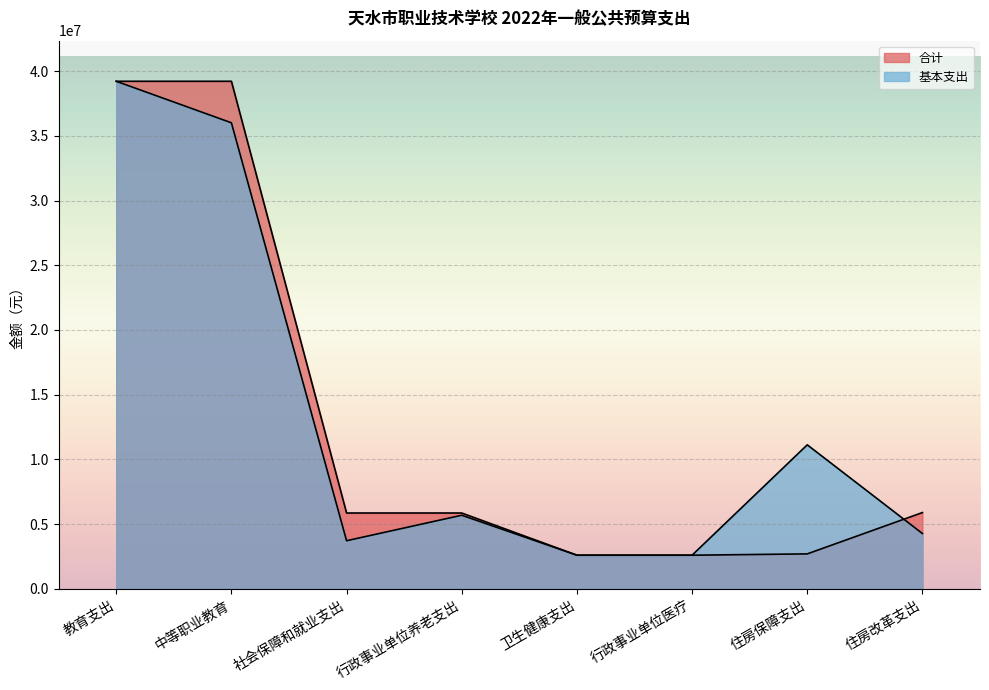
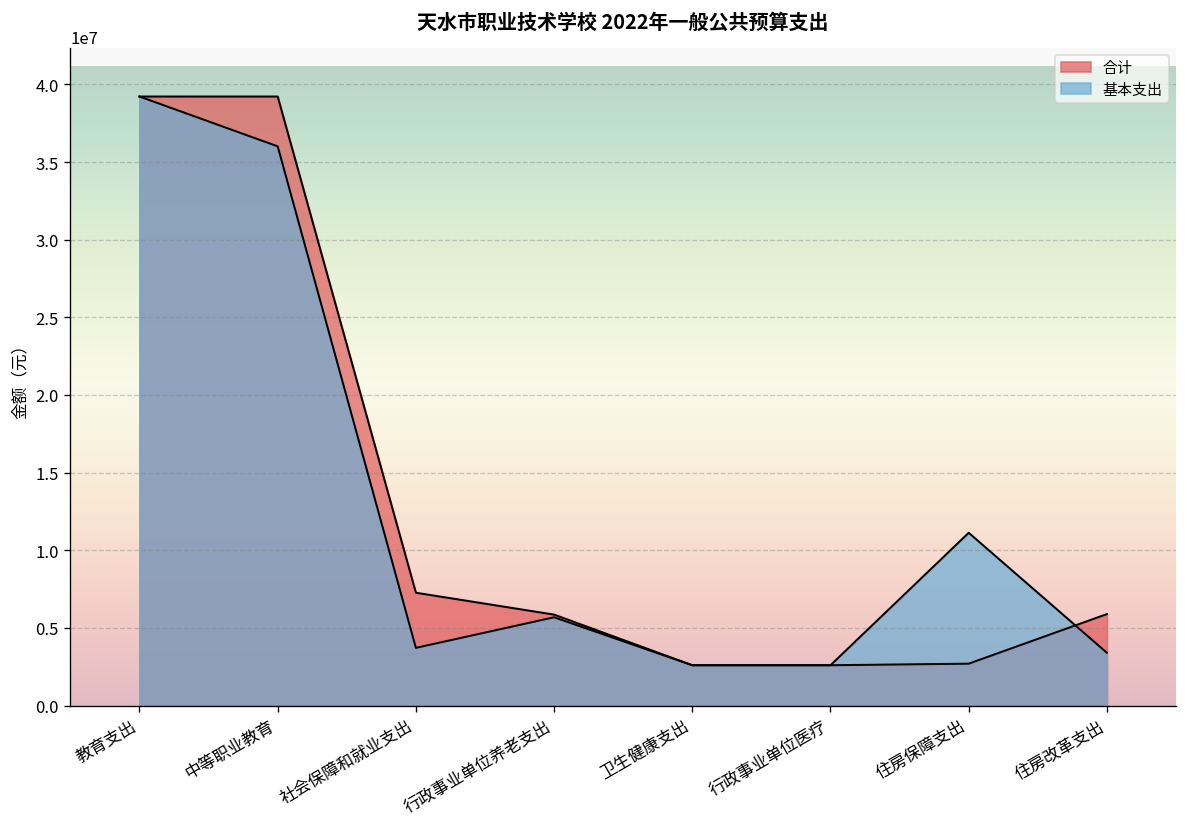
  {
    "合计": {
      "中等职业教育": 39200000,
-     "社会保障和就业支出": 5900000,
+     "社会保障和就业支出": 7300000,
      "住房保障支出": 2700000,
      "住房改革支出": 5900000
    },
    "基本支出": {
      "中等职业教育": 36000000,
      "社会保障和就业支出": 3700000,
      "住房保障支出": 11100000,
-     "住房改革支出": 4300000
+     "住房改革支出": 3400000
    }
  }
